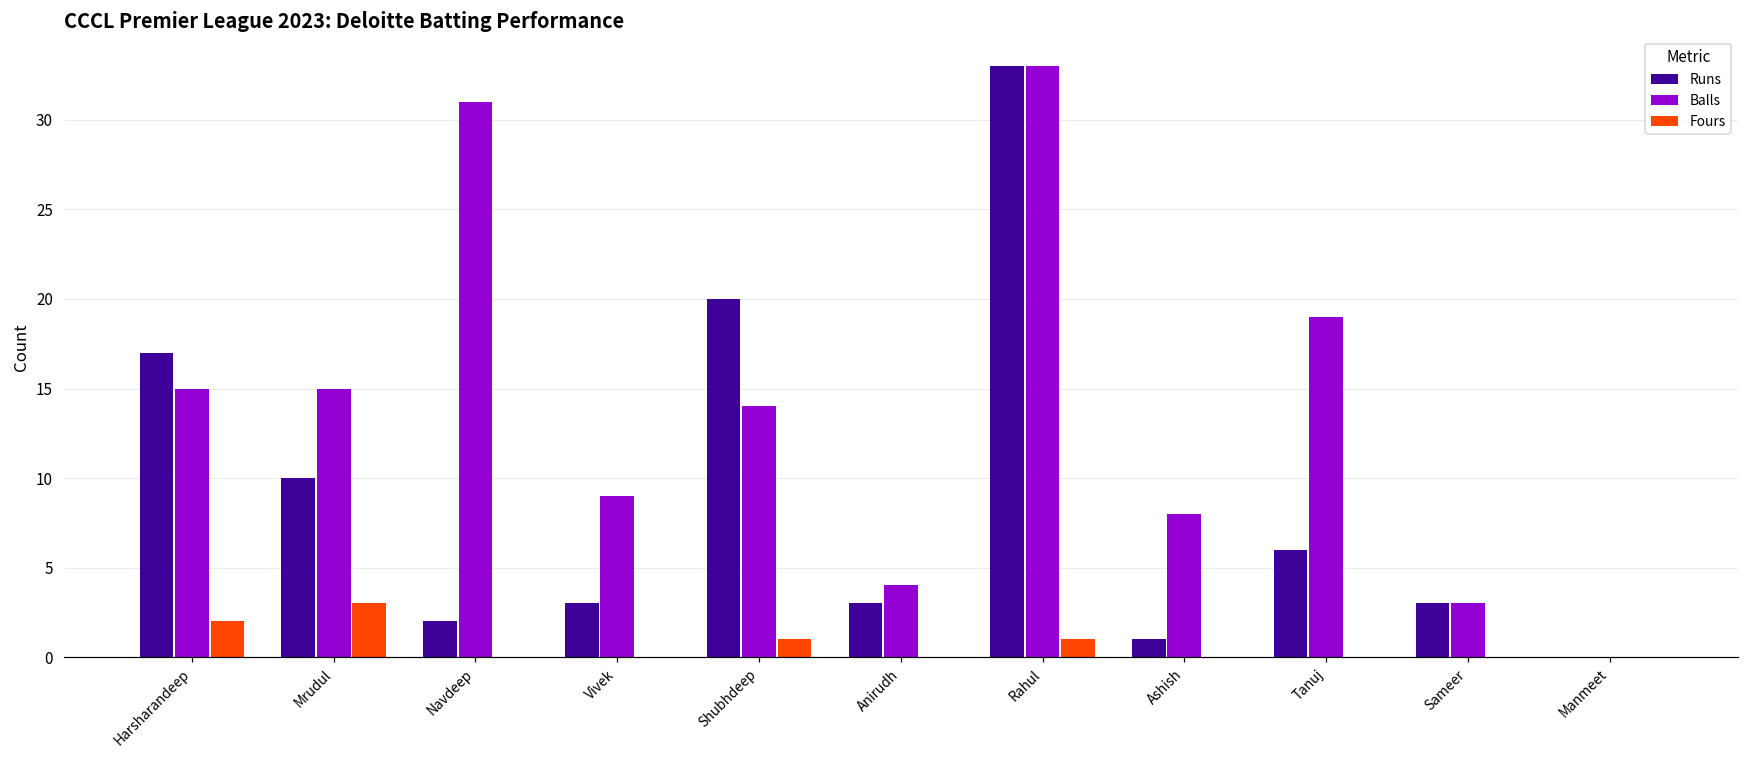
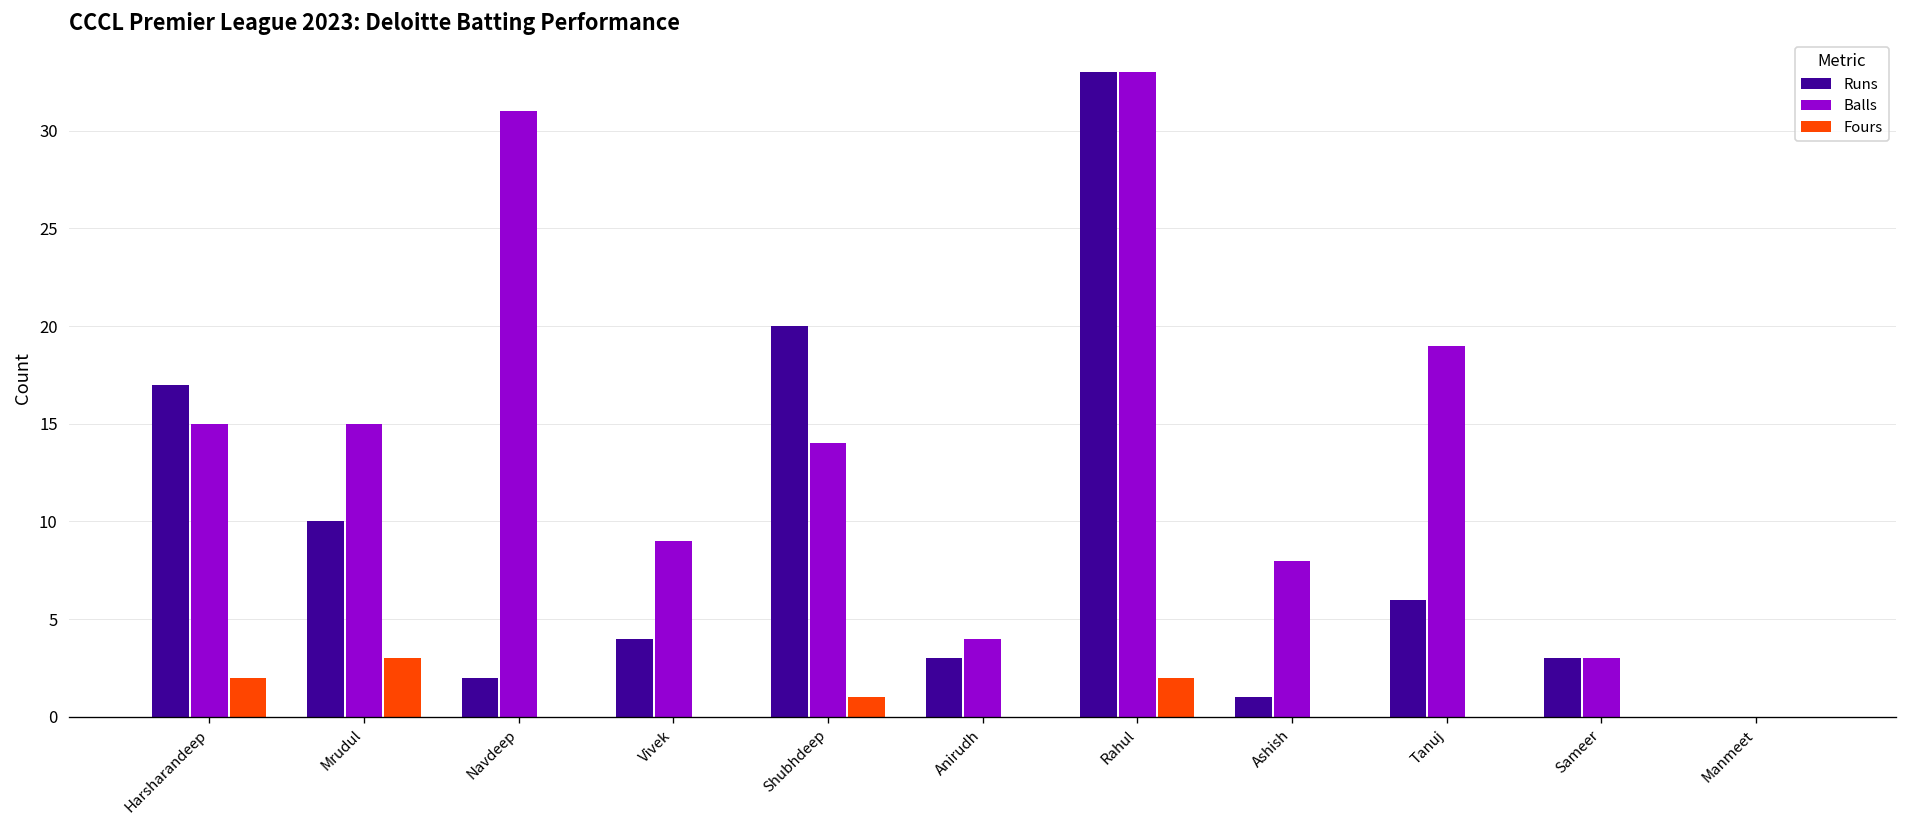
  {
    "Runs": {
      "Harsharandeep": 17,
      "Mrudul": 10,
      "Navdeep": 2,
-     "Vivek": 3,
+     "Vivek": 4,
      "Shubhdeep": 20,
      "Anirudh": 3,
      "Rahul": 33,
      "Ashish": 1,
      "Tanuj": 6,
      "Sameer": 3,
      "Manmeet": 0
    },
    "Balls": {
      "Harsharandeep": 15,
      "Mrudul": 15,
      "Navdeep": 31,
      "Vivek": 9,
      "Shubhdeep": 14,
      "Anirudh": 4,
      "Rahul": 33,
      "Ashish": 8,
      "Tanuj": 19,
      "Sameer": 3,
      "Manmeet": 0
    },
    "Fours": {
      "Harsharandeep": 2,
      "Mrudul": 3,
      "Navdeep": 0,
      "Vivek": 0,
      "Shubhdeep": 1,
      "Anirudh": 0,
-     "Rahul": 1,
+     "Rahul": 2,
      "Ashish": 0,
      "Tanuj": 0,
      "Sameer": 0,
      "Manmeet": 0
    }
  }
